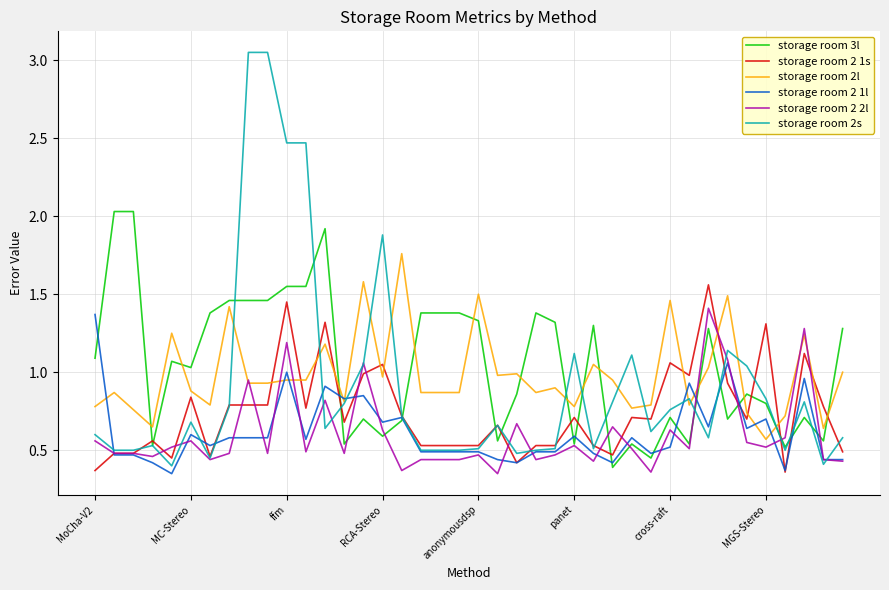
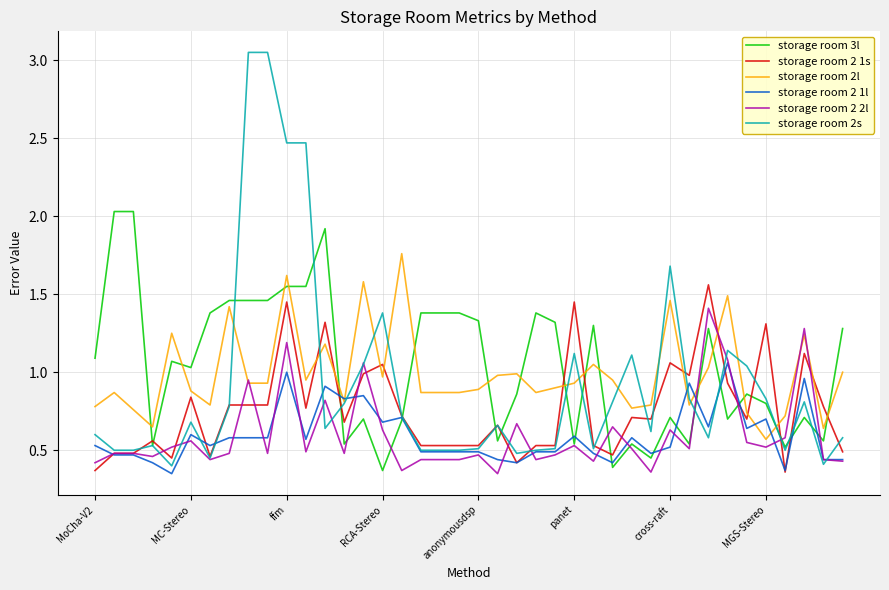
  {
    "storage room 3l": {
      "MoCha-V2": 1.09,
      "MC-Stereo": 1.03,
      "ffm": 1.55,
-     "RCA-Stereo": 0.59,
+     "RCA-Stereo": 0.37,
      "anonymousdsp": 1.33,
      "cross-raft": 0.71,
      "MGS-Stereo": 0.80
    },
    "storage room 2 1s": {
      "MoCha-V2": 0.37,
      "MC-Stereo": 0.84,
      "ffm": 1.45,
      "RCA-Stereo": 1.05,
      "anonymousdsp": 0.53,
-     "panet": 0.71,
+     "panet": 1.45,
      "cross-raft": 1.06,
      "MGS-Stereo": 1.31
    },
    "storage room 2l": {
      "MoCha-V2": 0.78,
      "MC-Stereo": 0.88,
-     "ffm": 0.95,
+     "ffm": 1.62,
      "RCA-Stereo": 0.97,
-     "anonymousdsp": 1.50,
-     "panet": 0.78,
+     "anonymousdsp": 0.89,
+     "panet": 0.93,
      "cross-raft": 1.46,
      "MGS-Stereo": 0.57
    },
    "storage room 2 1l": {
-     "MoCha-V2": 1.37,
+     "MoCha-V2": 0.53,
      "MC-Stereo": 0.60,
      "ffm": 1.00,
      "RCA-Stereo": 0.68,
      "anonymousdsp": 0.49,
      "panet": 0.59,
      "cross-raft": 0.52,
      "MGS-Stereo": 0.70
    },
    "storage room 2 2l": {
-     "MoCha-V2": 0.56,
+     "MoCha-V2": 0.42,
      "MC-Stereo": 0.56,
      "ffm": 1.19,
      "RCA-Stereo": 0.63,
      "anonymousdsp": 0.47,
      "cross-raft": 0.63,
      "MGS-Stereo": 0.52
    },
    "storage room 2s": {
      "MoCha-V2": 0.60,
      "MC-Stereo": 0.68,
      "ffm": 2.47,
-     "RCA-Stereo": 1.88,
+     "RCA-Stereo": 1.38,
      "anonymousdsp": 0.51,
      "panet": 1.12,
-     "cross-raft": 0.76,
+     "cross-raft": 1.68,
      "MGS-Stereo": 0.83
    }
  }
